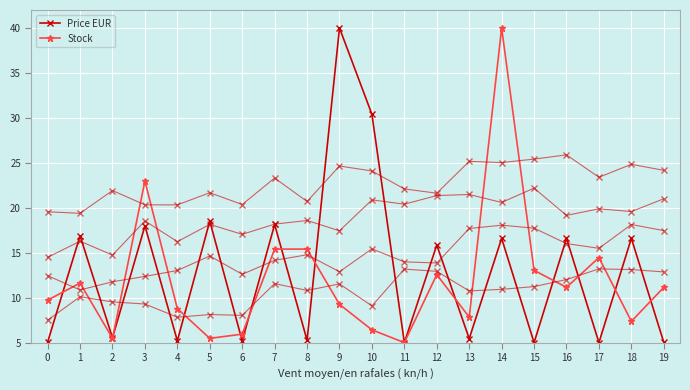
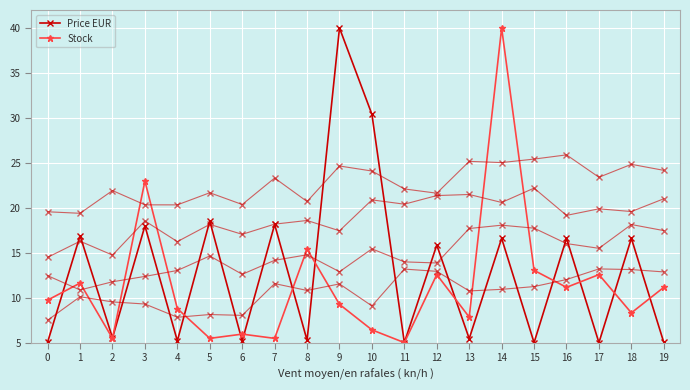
  {
    "Stock": {
      "0": 10,
      "1": 12,
      "3": 23,
      "4": 9,
      "5": 5,
      "6": 6,
-     "7": 15,
+     "7": 5,
      "8": 15,
      "9": 9,
      "10": 6,
      "12": 13,
      "13": 8,
      "14": 40,
      "15": 13,
      "16": 11,
-     "17": 14,
-     "18": 7,
+     "17": 13,
+     "18": 8,
      "19": 11
    }
  }
